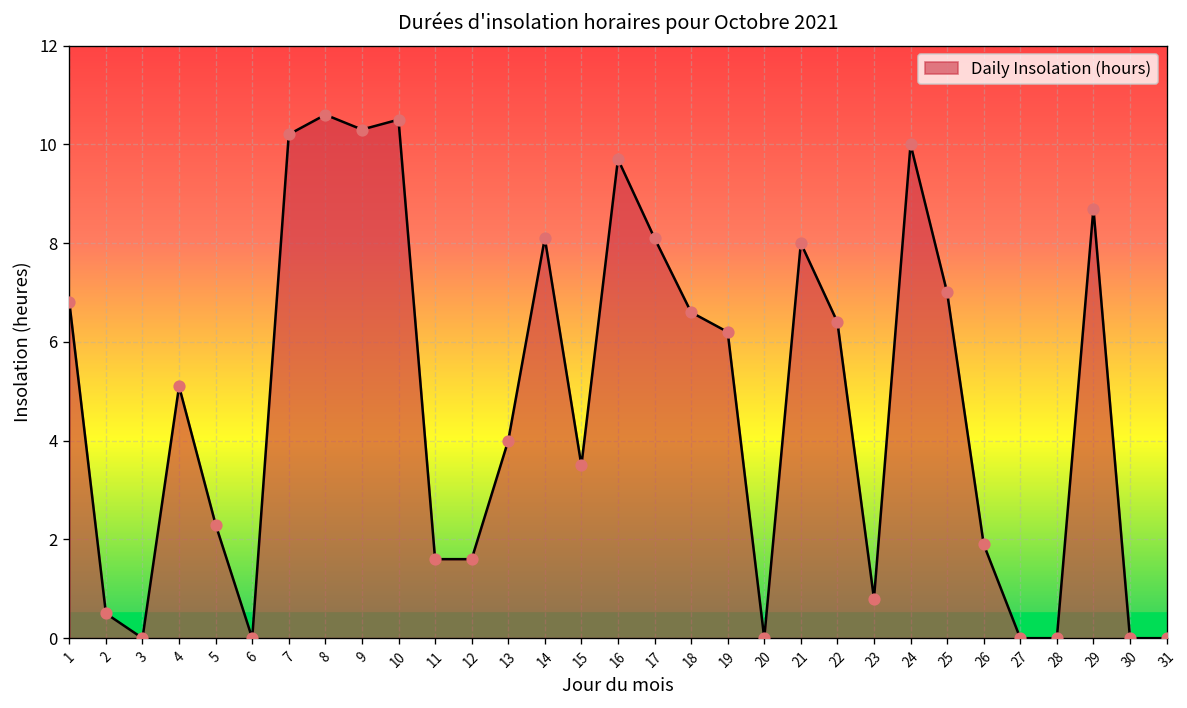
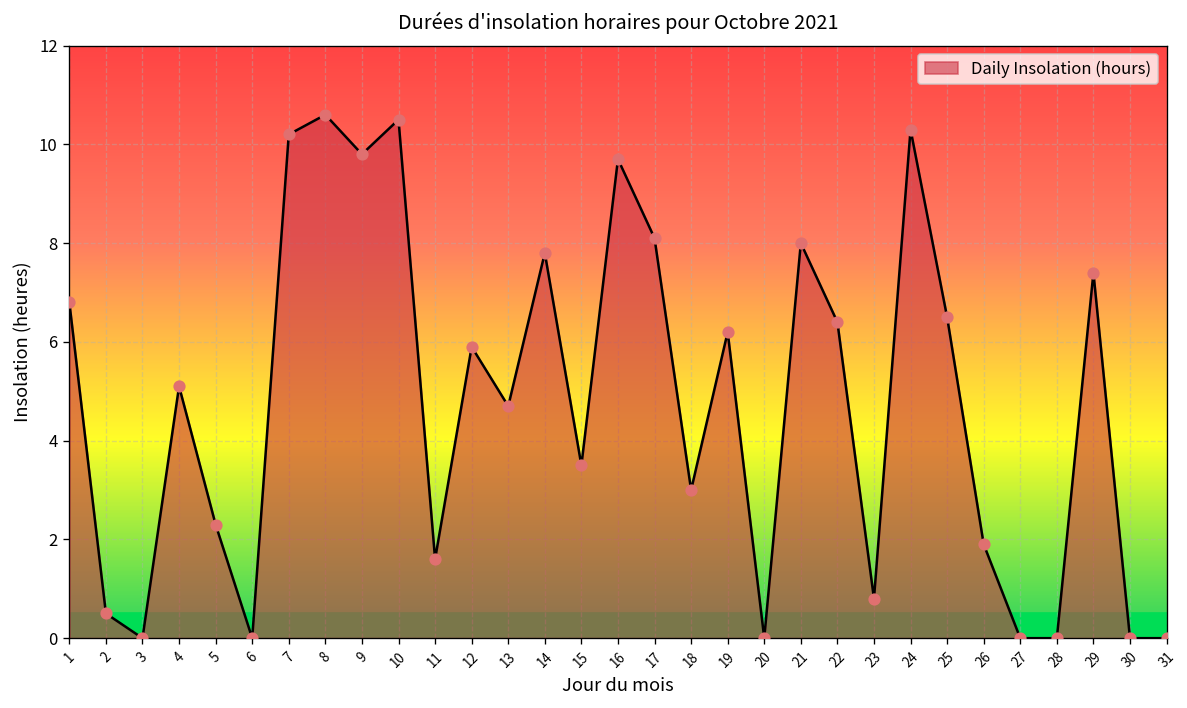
  {
    "1": 6.8,
    "4": 5.1,
    "5": 2.3,
    "7": 10.2,
    "8": 10.6,
-   "9": 10.3,
+   "9": 9.8,
    "10": 10.5,
    "11": 1.6,
-   "12": 1.6,
-   "13": 4.0,
-   "14": 8.1,
+   "12": 5.9,
+   "13": 4.7,
+   "14": 7.8,
    "15": 3.5,
    "16": 9.7,
    "17": 8.1,
-   "18": 6.6,
+   "18": 3.0,
    "19": 6.2,
    "21": 8.0,
    "22": 6.4,
    "23": 0.8,
-   "24": 10.0,
-   "25": 7.0,
+   "24": 10.3,
+   "25": 6.5,
    "26": 1.9,
-   "29": 8.7
+   "29": 7.4
  }
